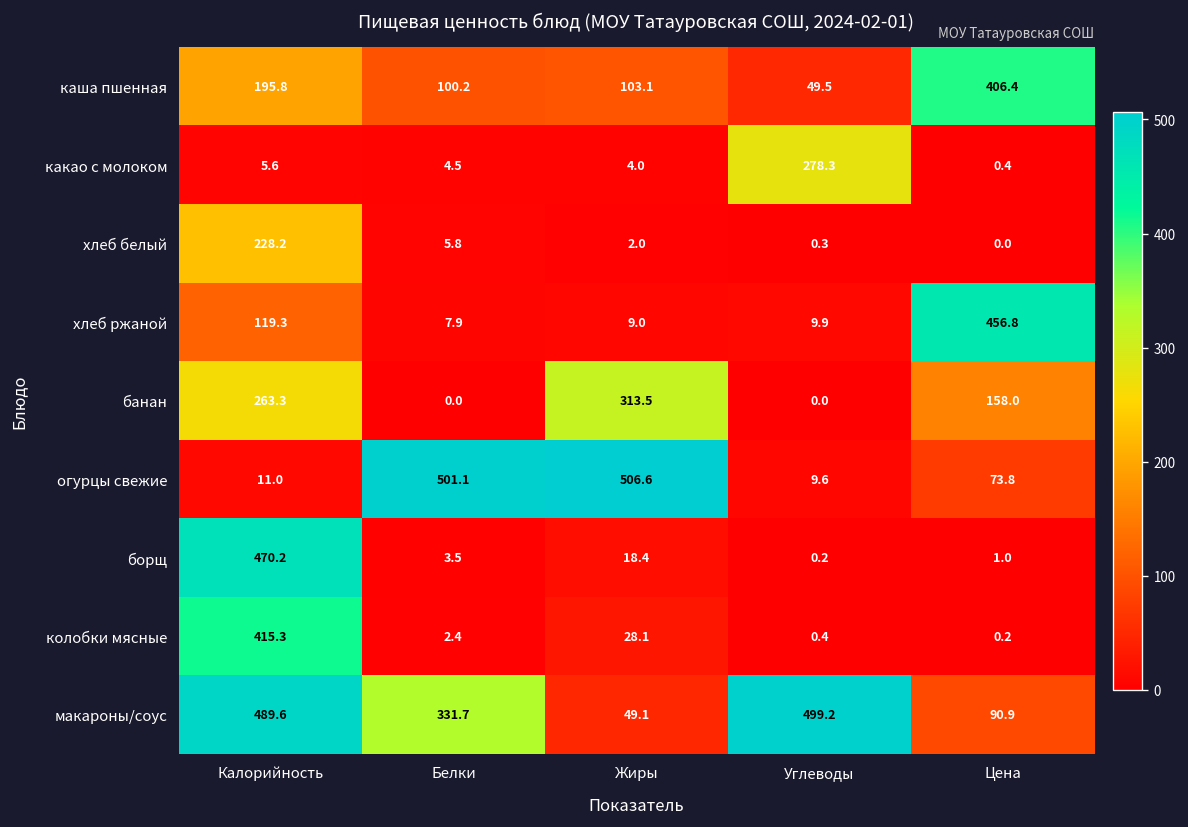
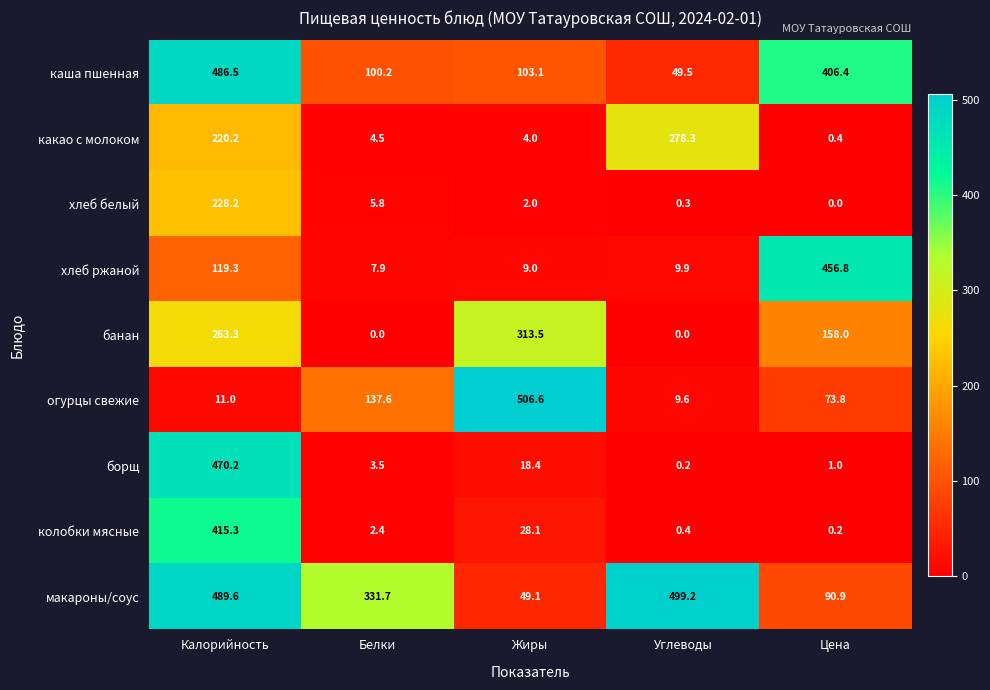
  {
    "каша пшенная": {
-     "Калорийность": 195.8,
+     "Калорийность": 486.5,
      "Белки": 100.2,
      "Жиры": 103.1,
      "Углеводы": 49.5,
      "Цена": 406.4
    },
    "какао с молоком": {
-     "Калорийность": 5.6,
+     "Калорийность": 220.2,
      "Белки": 4.5,
      "Жиры": 4.0,
      "Углеводы": 278.3,
      "Цена": 0.4
    },
    "хлеб белый": {
      "Калорийность": 228.2,
      "Белки": 5.8,
      "Жиры": 2.0,
      "Углеводы": 0.3,
      "Цена": 0.0
    },
    "хлеб ржаной": {
      "Калорийность": 119.3,
      "Белки": 7.9,
      "Жиры": 9.0,
      "Углеводы": 9.9,
      "Цена": 456.8
    },
    "банан": {
      "Калорийность": 263.3,
      "Белки": 0.0,
      "Жиры": 313.5,
      "Углеводы": 0.0,
      "Цена": 158.0
    },
    "огурцы свежие": {
      "Калорийность": 11.0,
-     "Белки": 501.1,
+     "Белки": 137.6,
      "Жиры": 506.6,
      "Углеводы": 9.6,
      "Цена": 73.8
    },
    "борщ": {
      "Калорийность": 470.2,
      "Белки": 3.5,
      "Жиры": 18.4,
      "Углеводы": 0.2,
      "Цена": 1.0
    },
    "колобки мясные": {
      "Калорийность": 415.3,
      "Белки": 2.4,
      "Жиры": 28.1,
      "Углеводы": 0.4,
      "Цена": 0.2
    },
    "макароны/соус": {
      "Калорийность": 489.6,
      "Белки": 331.7,
      "Жиры": 49.1,
      "Углеводы": 499.2,
      "Цена": 90.9
    }
  }
